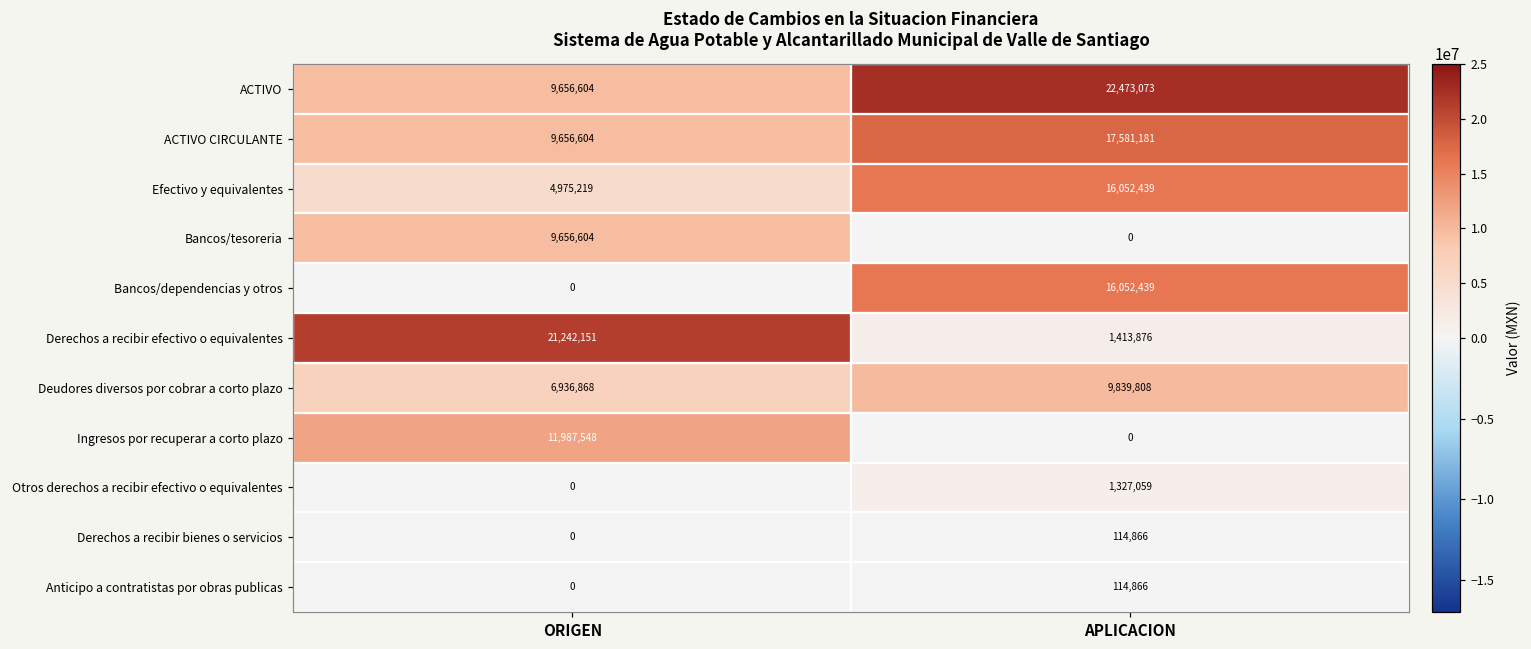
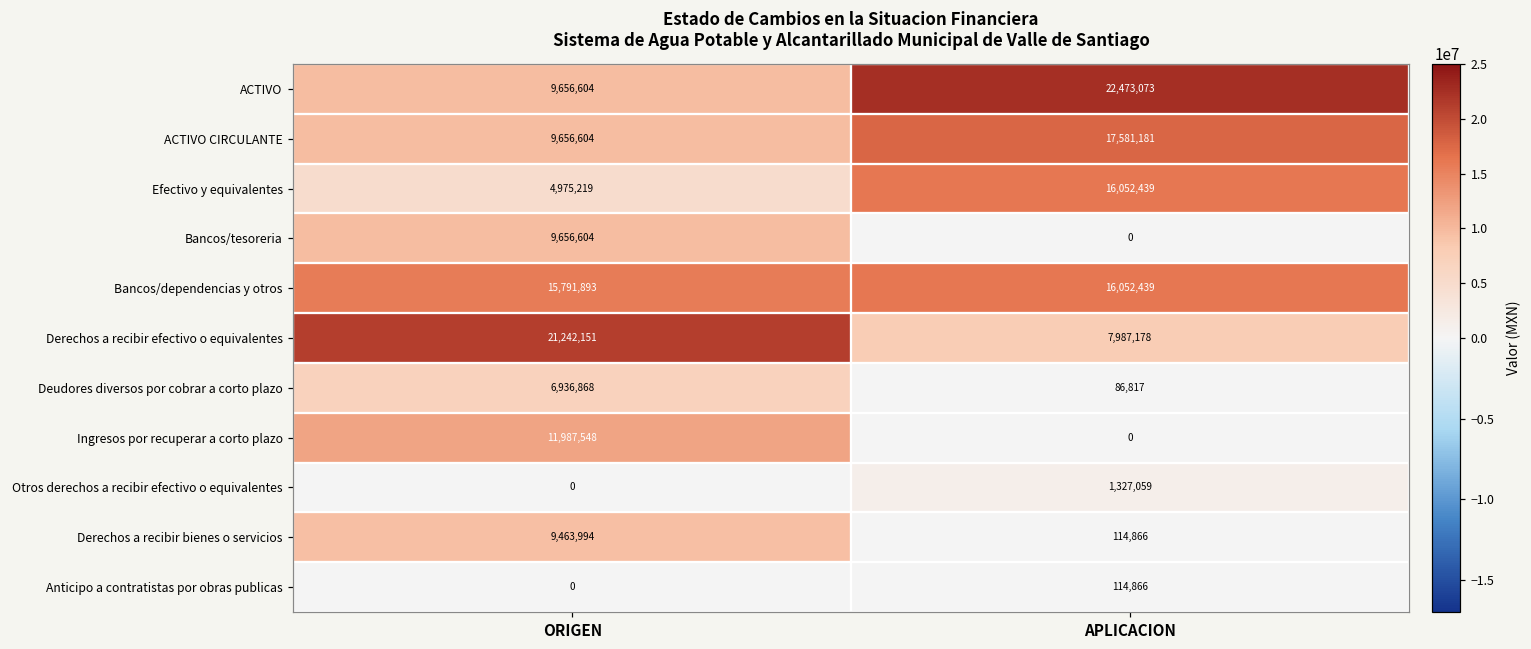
  {
    "ACTIVO": {
      "ORIGEN": "9,656,604",
      "APLICACION": "22,473,073"
    },
    "ACTIVO CIRCULANTE": {
      "ORIGEN": "9,656,604",
      "APLICACION": "17,581,181"
    },
    "Efectivo y equivalentes": {
      "ORIGEN": "4,975,219",
      "APLICACION": "16,052,439"
    },
    "Bancos/tesoreria": {
      "ORIGEN": "9,656,604",
      "APLICACION": "0"
    },
    "Bancos/dependencias y otros": {
-     "ORIGEN": "0",
+     "ORIGEN": "15,791,893",
      "APLICACION": "16,052,439"
    },
    "Derechos a recibir efectivo o equivalentes": {
      "ORIGEN": "21,242,151",
-     "APLICACION": "1,413,876"
+     "APLICACION": "7,987,178"
    },
    "Deudores diversos por cobrar a corto plazo": {
      "ORIGEN": "6,936,868",
-     "APLICACION": "9,839,808"
+     "APLICACION": "86,817"
    },
    "Ingresos por recuperar a corto plazo": {
      "ORIGEN": "11,987,548",
      "APLICACION": "0"
    },
    "Otros derechos a recibir efectivo o equivalentes": {
      "ORIGEN": "0",
      "APLICACION": "1,327,059"
    },
    "Derechos a recibir bienes o servicios": {
-     "ORIGEN": "0",
+     "ORIGEN": "9,463,994",
      "APLICACION": "114,866"
    },
    "Anticipo a contratistas por obras publicas": {
      "ORIGEN": "0",
      "APLICACION": "114,866"
    }
  }
